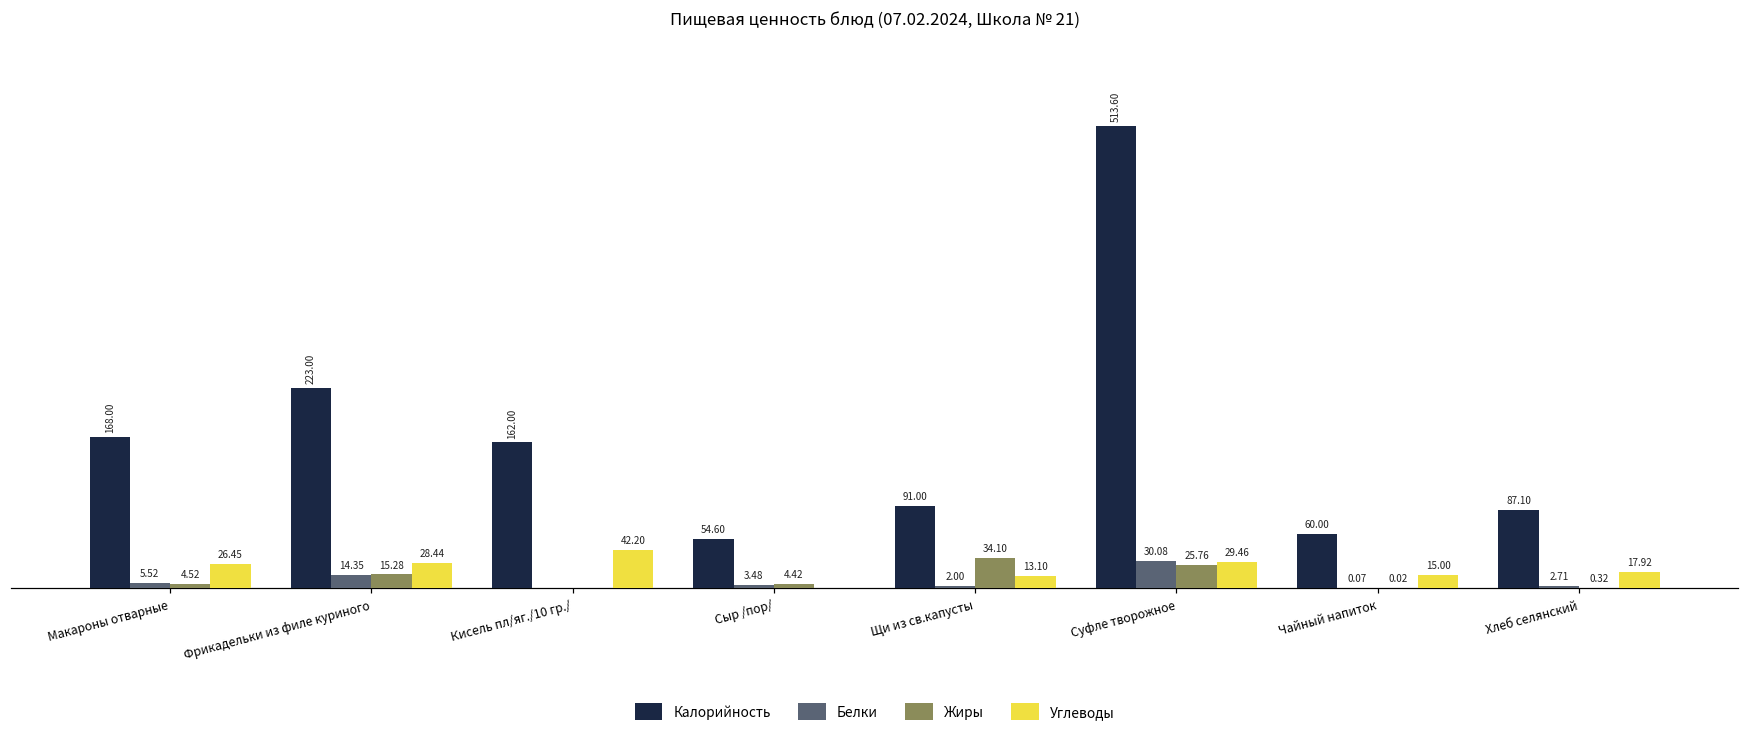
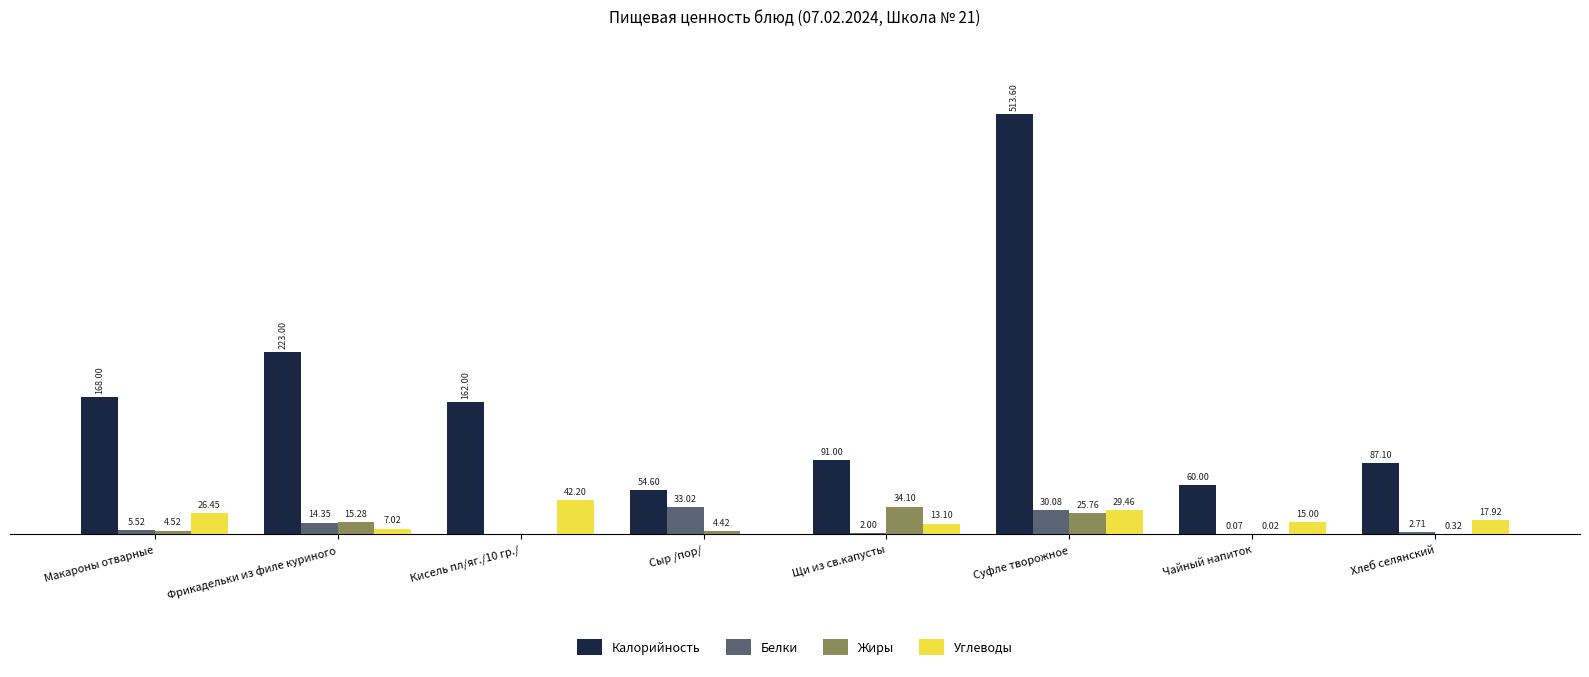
  {
    "Калорийность": {
      "Макароны отварные": 168.00,
      "Фрикадельки из филе куриного": 223.00,
      "Кисель пл/яг./10 гр./": 162.00,
      "Сыр /пор/": 54.60,
      "Щи из св.капусты": 91.00,
      "Суфле творожное": 513.60,
      "Чайный напиток": 60.00,
      "Хлеб селянский": 87.10
    },
    "Белки": {
      "Макароны отварные": 5.52,
      "Фрикадельки из филе куриного": 14.35,
-     "Сыр /пор/": 3.48,
+     "Сыр /пор/": 33.02,
      "Щи из св.капусты": 2.00,
      "Суфле творожное": 30.08,
      "Чайный напиток": 0.07,
      "Хлеб селянский": 2.71
    },
    "Жиры": {
      "Макароны отварные": 4.52,
      "Фрикадельки из филе куриного": 15.28,
      "Сыр /пор/": 4.42,
      "Щи из св.капусты": 34.10,
      "Суфле творожное": 25.76,
      "Чайный напиток": 0.02,
      "Хлеб селянский": 0.32
    },
    "Углеводы": {
      "Макароны отварные": 26.45,
-     "Фрикадельки из филе куриного": 28.44,
+     "Фрикадельки из филе куриного": 7.02,
      "Кисель пл/яг./10 гр./": 42.20,
      "Щи из св.капусты": 13.10,
      "Суфле творожное": 29.46,
      "Чайный напиток": 15.00,
      "Хлеб селянский": 17.92
    }
  }
